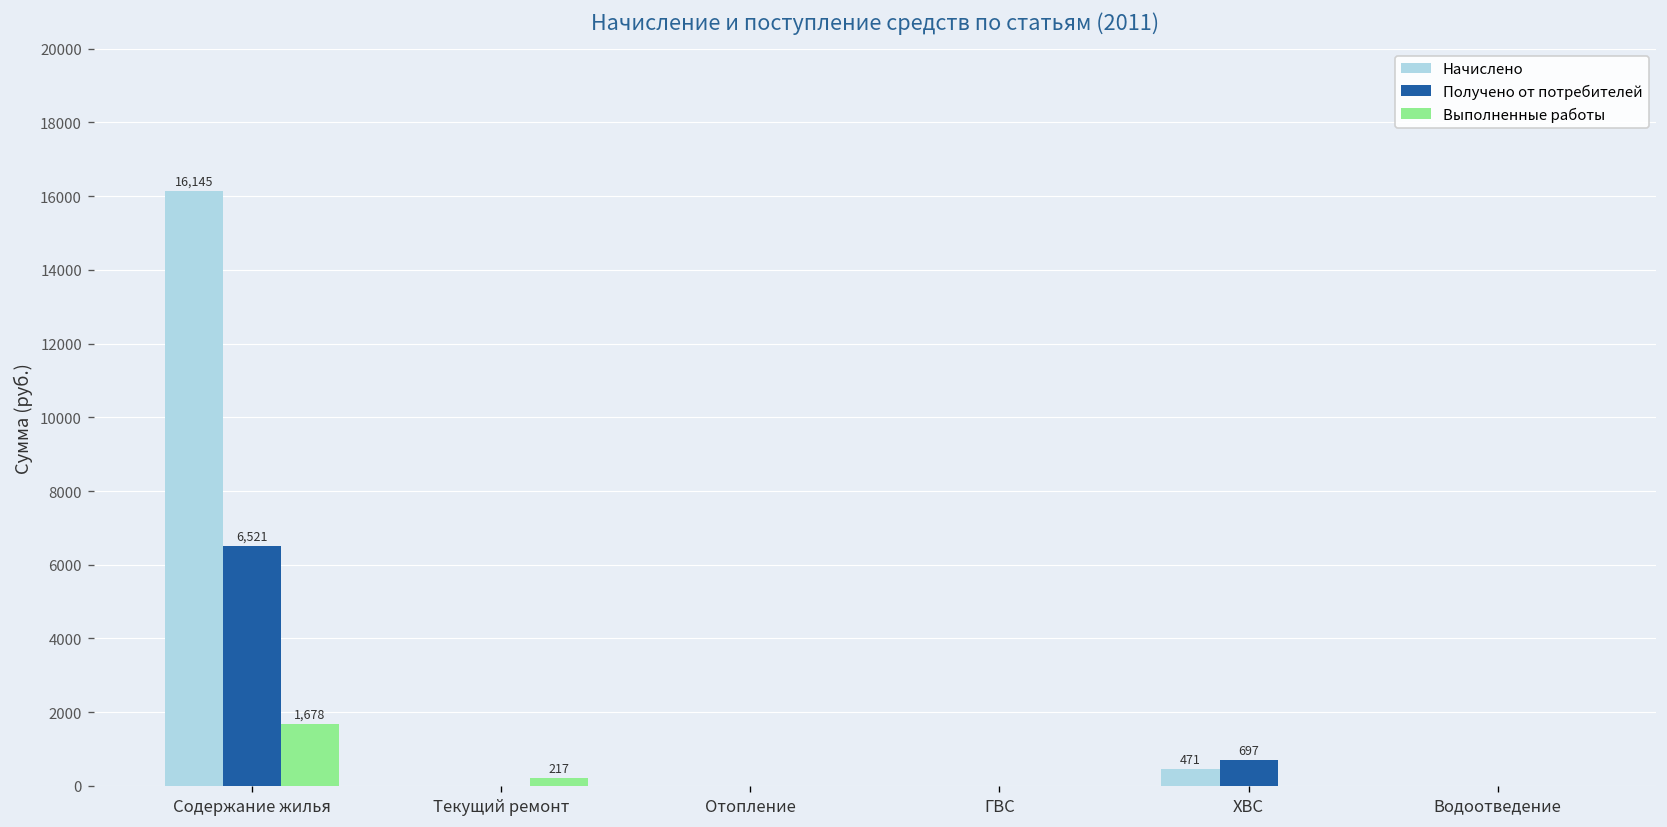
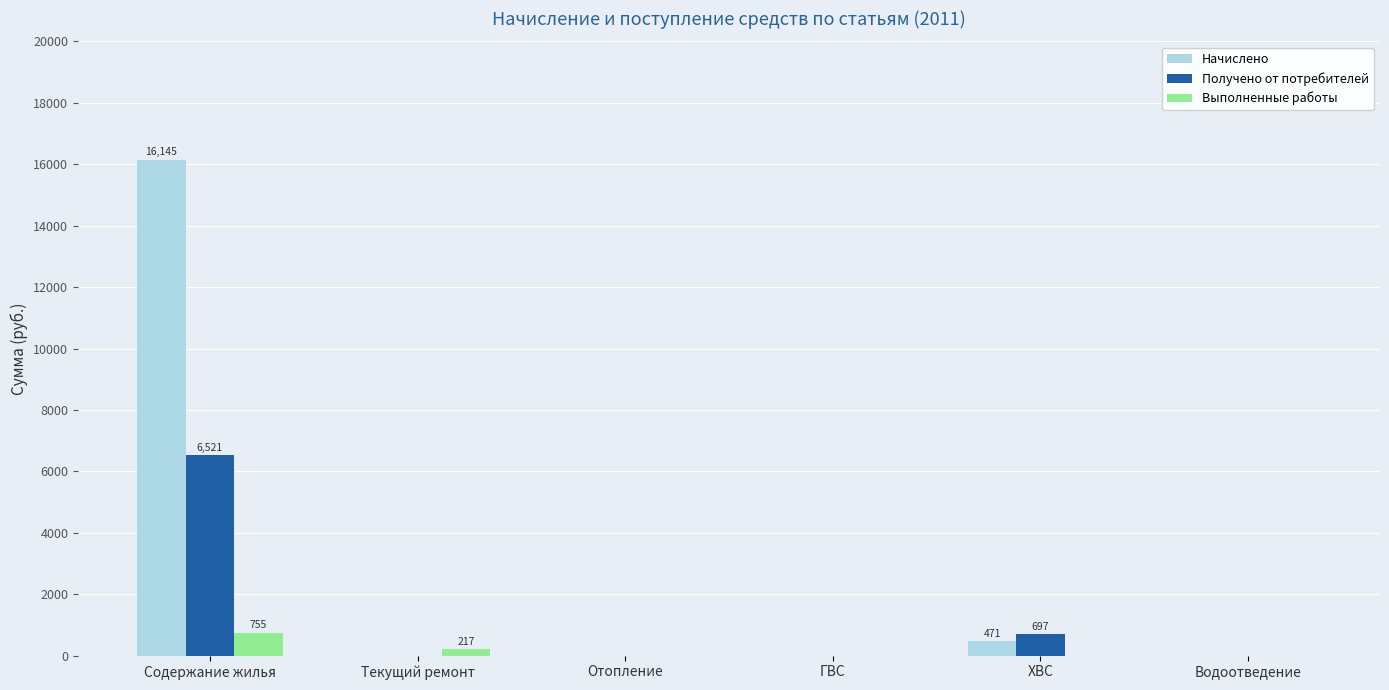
  {
    "Начислено": {
      "Содержание жилья": "16,145",
      "ХВС": "471"
    },
    "Получено от потребителей": {
      "Содержание жилья": "6,521",
      "ХВС": "697"
    },
    "Выполненные работы": {
-     "Содержание жилья": "1,678",
+     "Содержание жилья": "755",
      "Текущий ремонт": "217"
    }
  }
